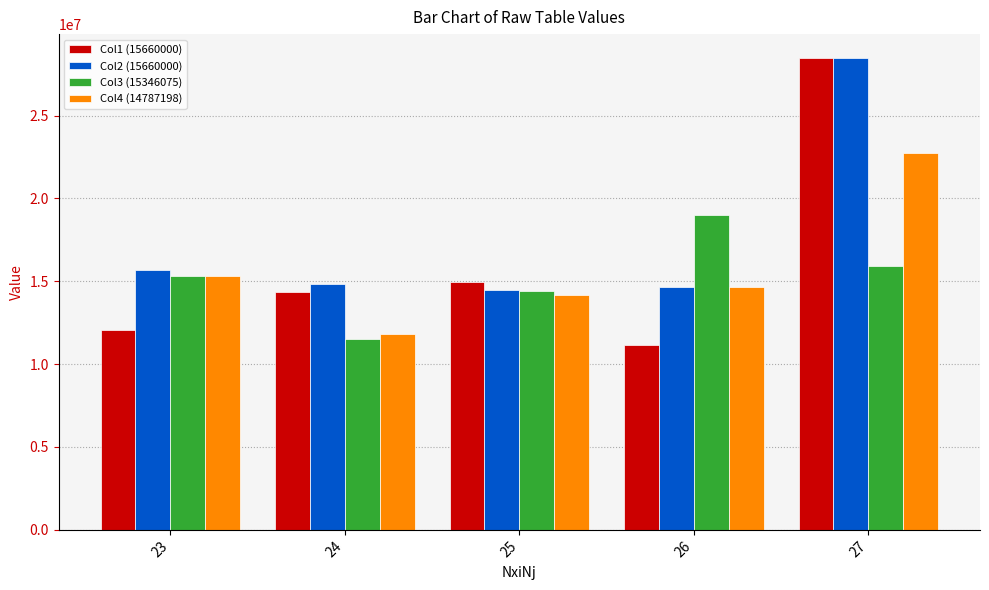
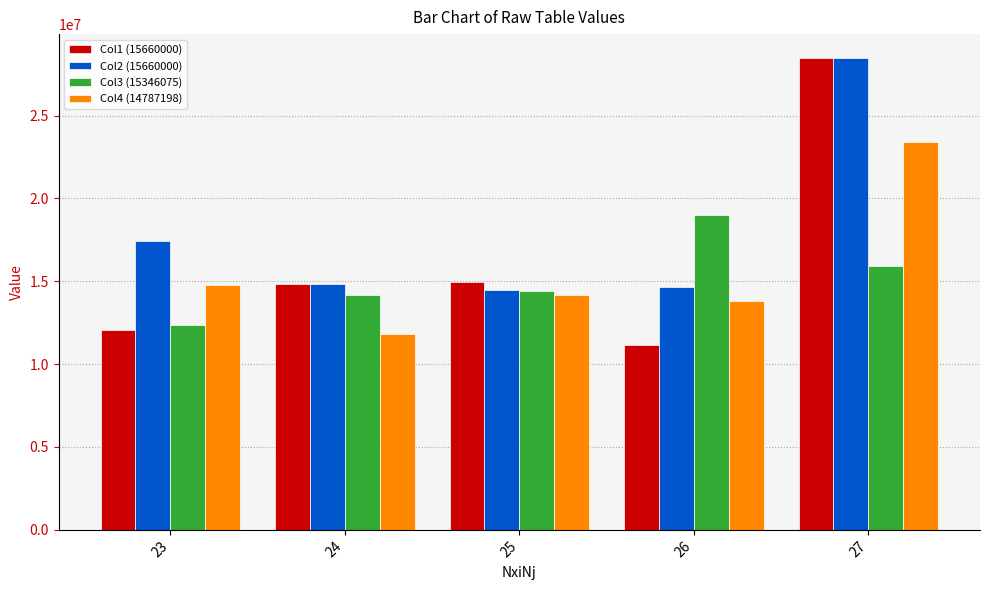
  {
    "Col1 (15660000)": {
      "23": 12000000,
-     "24": 14300000,
+     "24": 14800000,
      "25": 15000000,
      "26": 11100000,
      "27": 28500000
    },
    "Col2 (15660000)": {
-     "23": 15700000,
+     "23": 17400000,
      "24": 14800000,
      "25": 14500000,
      "26": 14600000,
      "27": 28500000
    },
    "Col3 (15346075)": {
-     "23": 15300000,
-     "24": 11500000,
+     "23": 12400000,
+     "24": 14200000,
      "25": 14400000,
      "26": 19000000,
      "27": 15900000
    },
    "Col4 (14787198)": {
-     "23": 15300000,
+     "23": 14800000,
      "24": 11800000,
      "25": 14100000,
-     "26": 14700000,
-     "27": 22700000
+     "26": 13800000,
+     "27": 23400000
    }
  }
